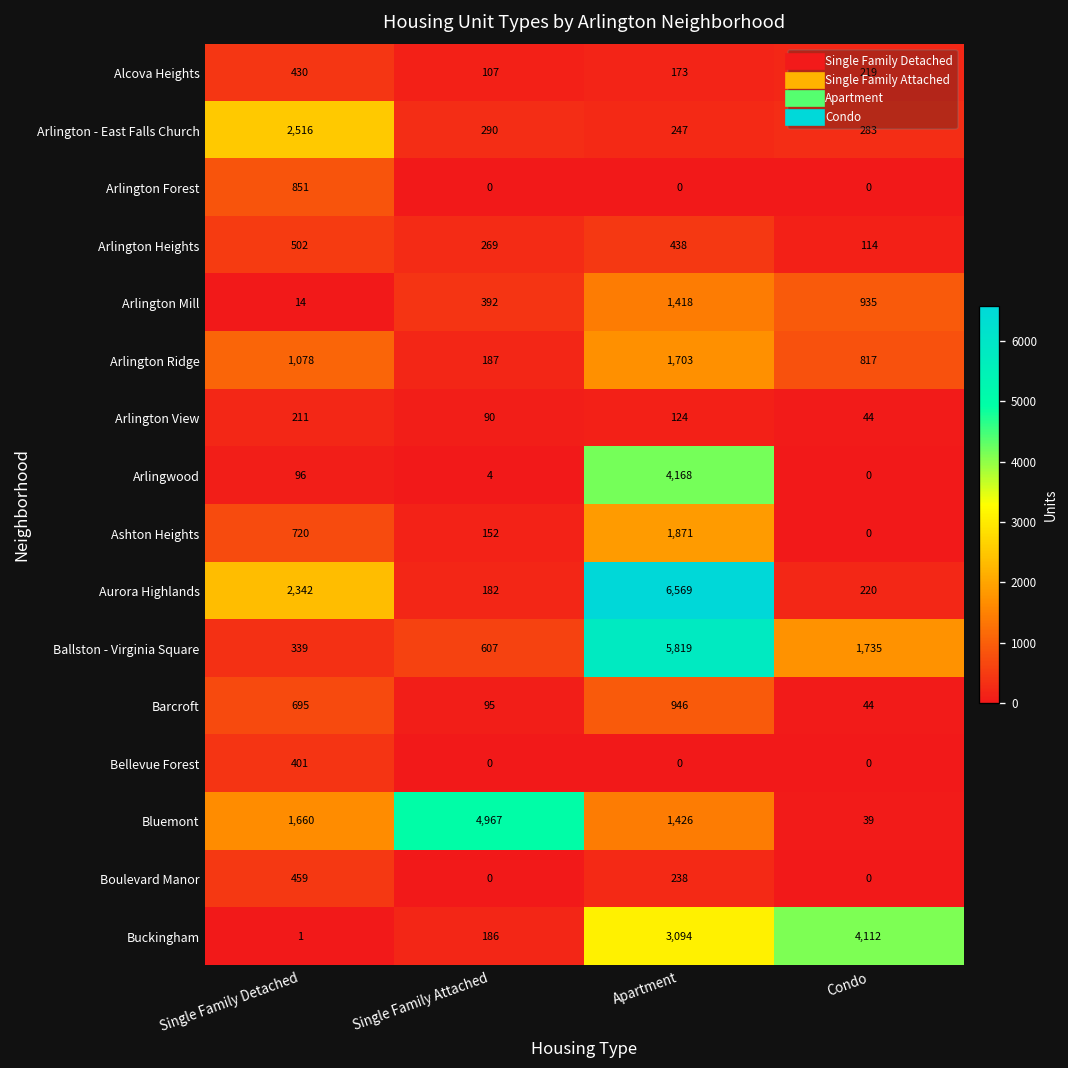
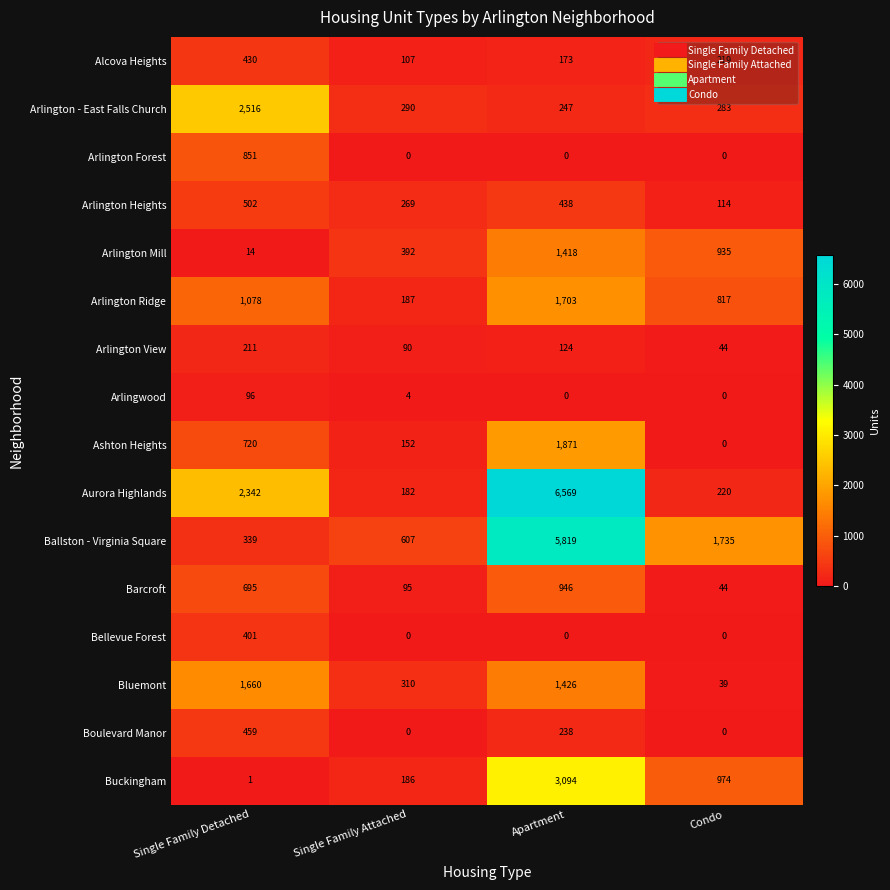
  {
    "Alcova Heights": {
      "Single Family Detached": "430",
      "Single Family Attached": "107",
      "Apartment": "173"
    },
    "Arlington - East Falls Church": {
      "Single Family Detached": "2,516",
      "Single Family Attached": "290",
      "Apartment": "247",
      "Condo": "283"
    },
    "Arlington Forest": {
      "Single Family Detached": "851",
      "Single Family Attached": "0",
      "Apartment": "0",
      "Condo": "0"
    },
    "Arlington Heights": {
      "Single Family Detached": "502",
      "Single Family Attached": "269",
      "Apartment": "438",
      "Condo": "114"
    },
    "Arlington Mill": {
      "Single Family Detached": "14",
      "Single Family Attached": "392",
      "Apartment": "1,418",
      "Condo": "935"
    },
    "Arlington Ridge": {
      "Single Family Detached": "1,078",
      "Single Family Attached": "187",
      "Apartment": "1,703",
      "Condo": "817"
    },
    "Arlington View": {
      "Single Family Detached": "211",
      "Single Family Attached": "90",
      "Apartment": "124",
      "Condo": "44"
    },
    "Arlingwood": {
      "Single Family Detached": "96",
      "Single Family Attached": "4",
-     "Apartment": "4,168",
+     "Apartment": "0",
      "Condo": "0"
    },
    "Ashton Heights": {
      "Single Family Detached": "720",
      "Single Family Attached": "152",
      "Apartment": "1,871",
      "Condo": "0"
    },
    "Aurora Highlands": {
      "Single Family Detached": "2,342",
      "Single Family Attached": "182",
      "Apartment": "6,569",
      "Condo": "220"
    },
    "Ballston - Virginia Square": {
      "Single Family Detached": "339",
      "Single Family Attached": "607",
      "Apartment": "5,819",
      "Condo": "1,735"
    },
    "Barcroft": {
      "Single Family Detached": "695",
      "Single Family Attached": "95",
      "Apartment": "946",
      "Condo": "44"
    },
    "Bellevue Forest": {
      "Single Family Detached": "401",
      "Single Family Attached": "0",
      "Apartment": "0",
      "Condo": "0"
    },
    "Bluemont": {
      "Single Family Detached": "1,660",
-     "Single Family Attached": "4,967",
+     "Single Family Attached": "310",
      "Apartment": "1,426",
      "Condo": "39"
    },
    "Boulevard Manor": {
      "Single Family Detached": "459",
      "Single Family Attached": "0",
      "Apartment": "238",
      "Condo": "0"
    },
    "Buckingham": {
      "Single Family Detached": "1",
      "Single Family Attached": "186",
      "Apartment": "3,094",
-     "Condo": "4,112"
+     "Condo": "974"
    }
  }
